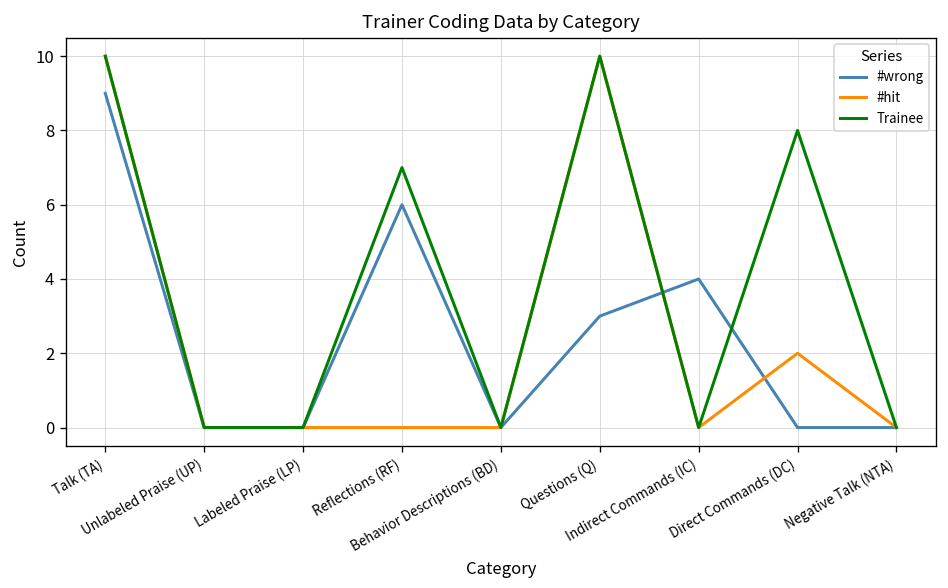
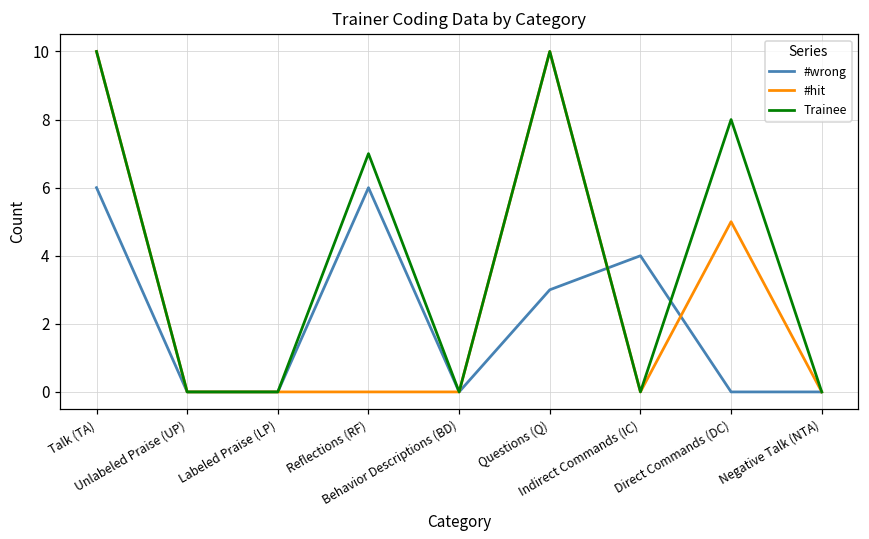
  {
    "#wrong": {
-     "Talk (TA)": 9,
+     "Talk (TA)": 6,
      "Reflections (RF)": 6,
      "Questions (Q)": 3,
      "Indirect Commands (IC)": 4,
      "Direct Commands (DC)": 0
    },
    "#hit": {
      "Reflections (RF)": 0,
-     "Direct Commands (DC)": 2
+     "Direct Commands (DC)": 5
    },
    "Trainee": {
      "Reflections (RF)": 7,
      "Direct Commands (DC)": 8
    }
  }
